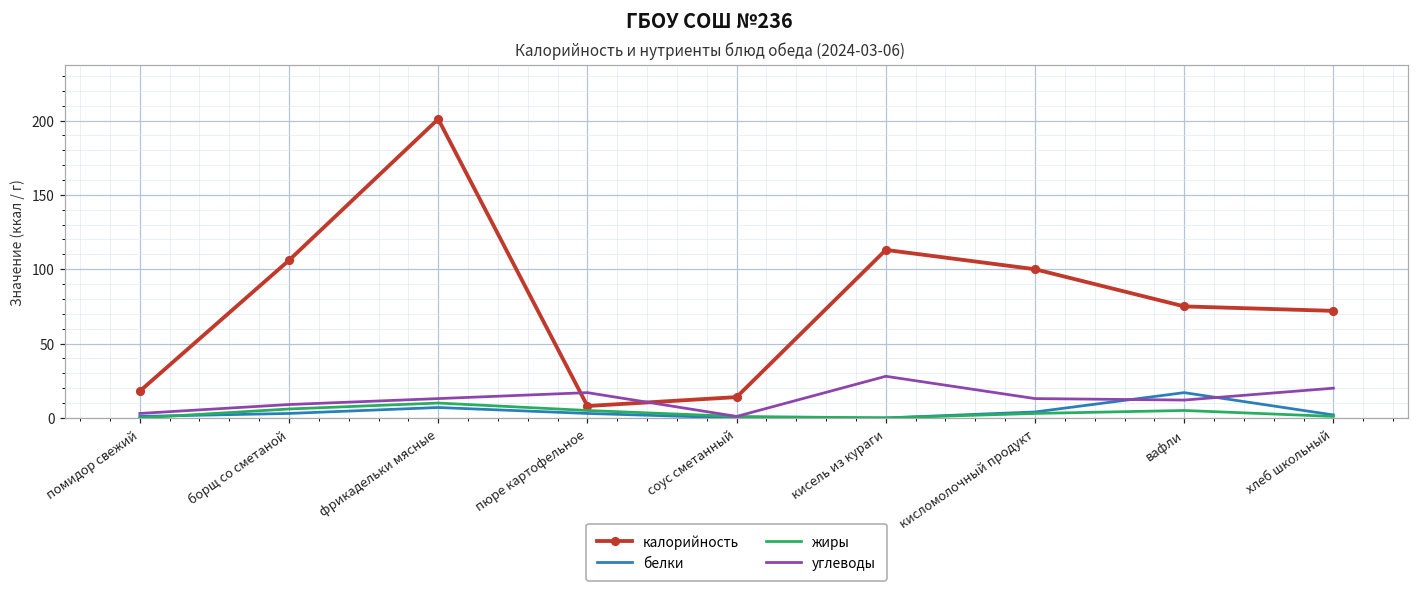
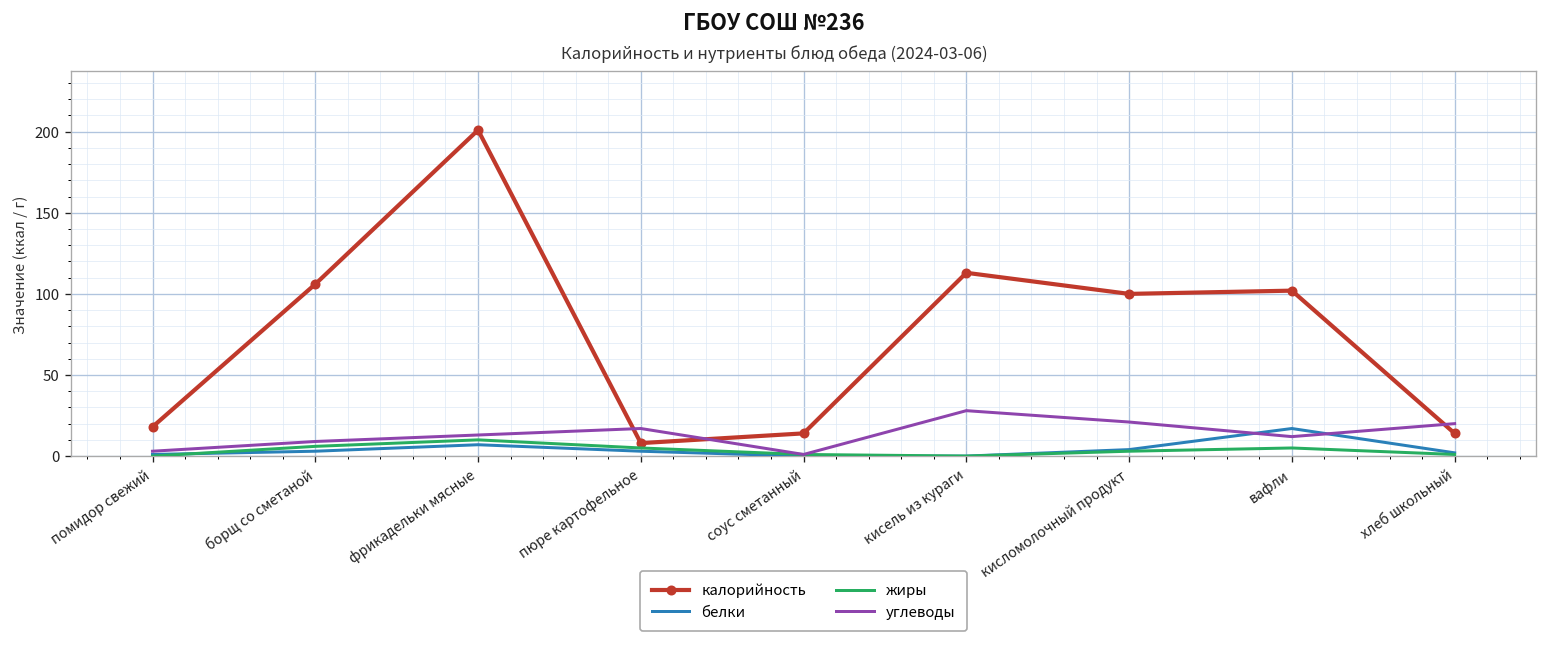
  {
    "калорийность": {
      "помидор свежий": 18,
      "борщ со сметаной": 106,
      "фрикадельки мясные": 201,
      "пюре картофельное": 8,
      "соус сметанный": 14,
      "кисель из кураги": 113,
      "кисломолочный продукт": 100,
-     "вафли": 75,
-     "хлеб школьный": 72
+     "вафли": 102,
+     "хлеб школьный": 14
    },
    "белки": {
      "борщ со сметаной": 3,
      "фрикадельки мясные": 7,
      "пюре картофельное": 3,
      "вафли": 17
    },
    "жиры": {
      "борщ со сметаной": 6,
      "фрикадельки мясные": 10,
      "пюре картофельное": 5,
      "вафли": 5
    },
    "углеводы": {
      "помидор свежий": 3,
      "борщ со сметаной": 9,
      "фрикадельки мясные": 13,
      "пюре картофельное": 17,
      "кисель из кураги": 28,
-     "кисломолочный продукт": 13,
+     "кисломолочный продукт": 21,
      "вафли": 12,
      "хлеб школьный": 20
    }
  }
